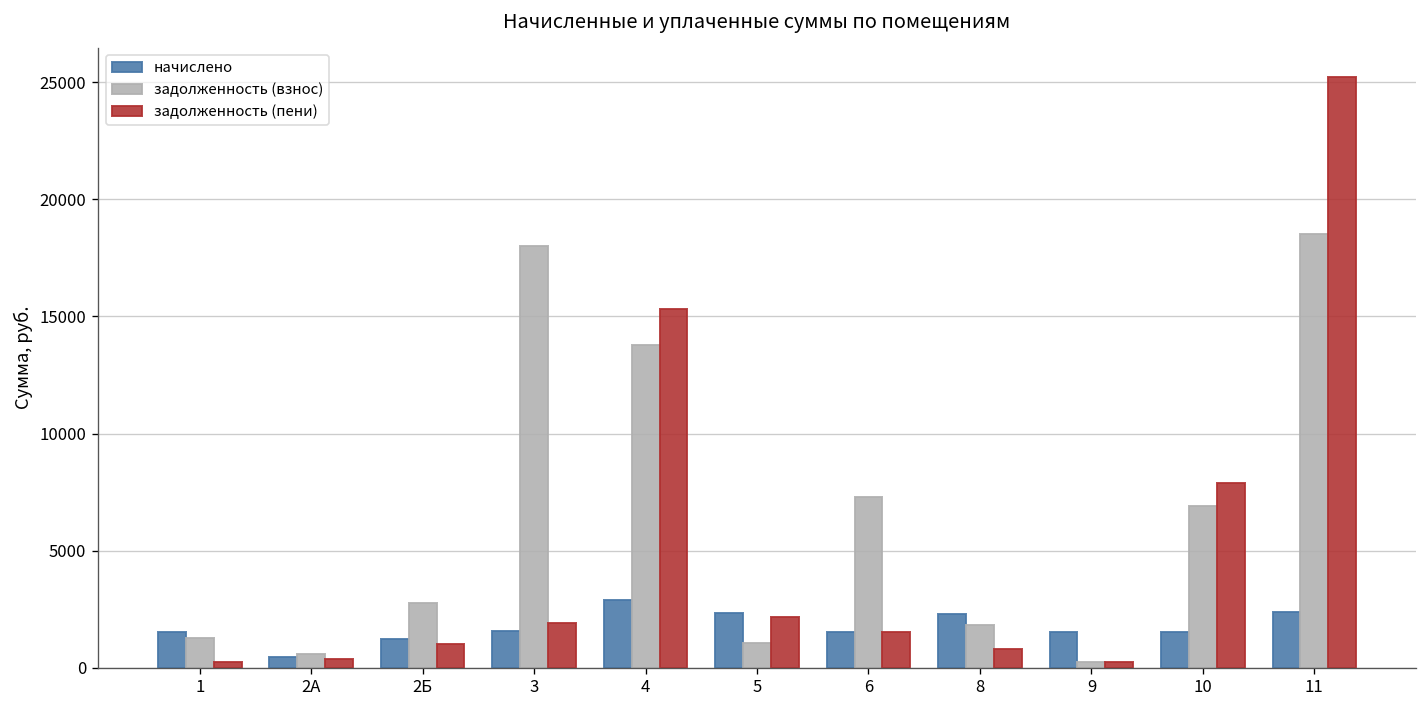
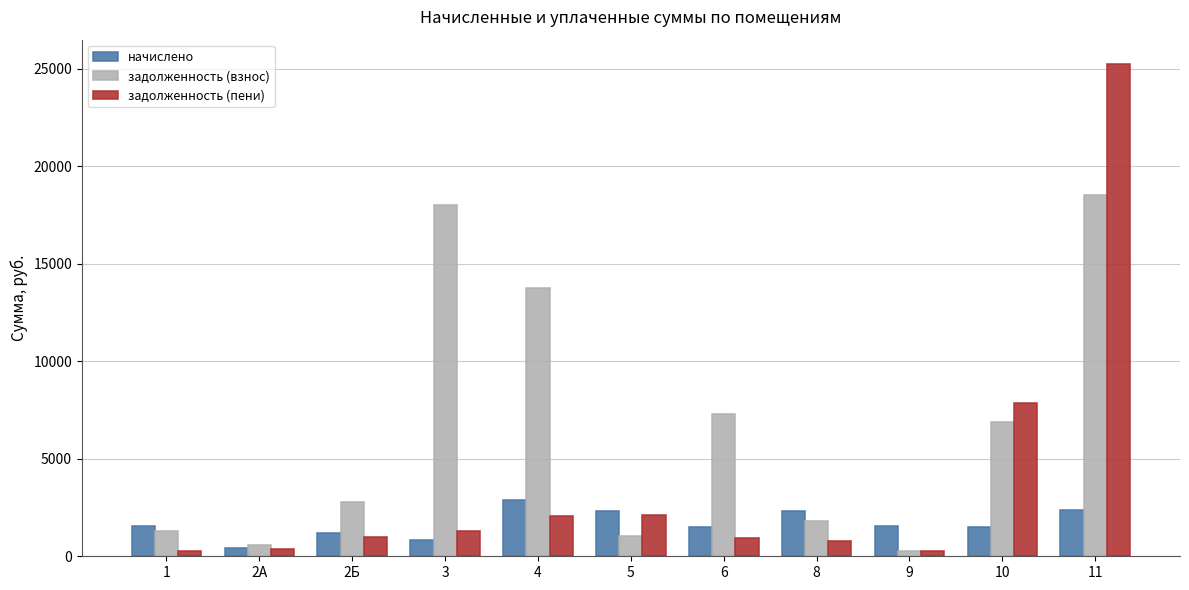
  {
    "начислено": {
      "1": 1500,
      "2А": 400,
      "2Б": 1200,
-     "3": 1500,
+     "3": 900,
      "4": 2900,
      "5": 2300,
      "6": 1500,
      "8": 2300,
      "9": 1500,
      "10": 1500,
      "11": 2400
    },
    "задолженность (взнос)": {
      "1": 1300,
      "2А": 600,
      "2Б": 2800,
      "3": 18000,
      "4": 13800,
      "5": 1000,
      "6": 7300,
      "8": 1800,
      "9": 300,
      "10": 6900,
      "11": 18500
    },
    "задолженность (пени)": {
      "1": 300,
      "2А": 400,
      "2Б": 1000,
-     "3": 1900,
-     "4": 15300,
+     "3": 1300,
+     "4": 2100,
      "5": 2100,
-     "6": 1500,
+     "6": 900,
      "8": 800,
      "9": 300,
      "10": 7900,
      "11": 25200
    }
  }
